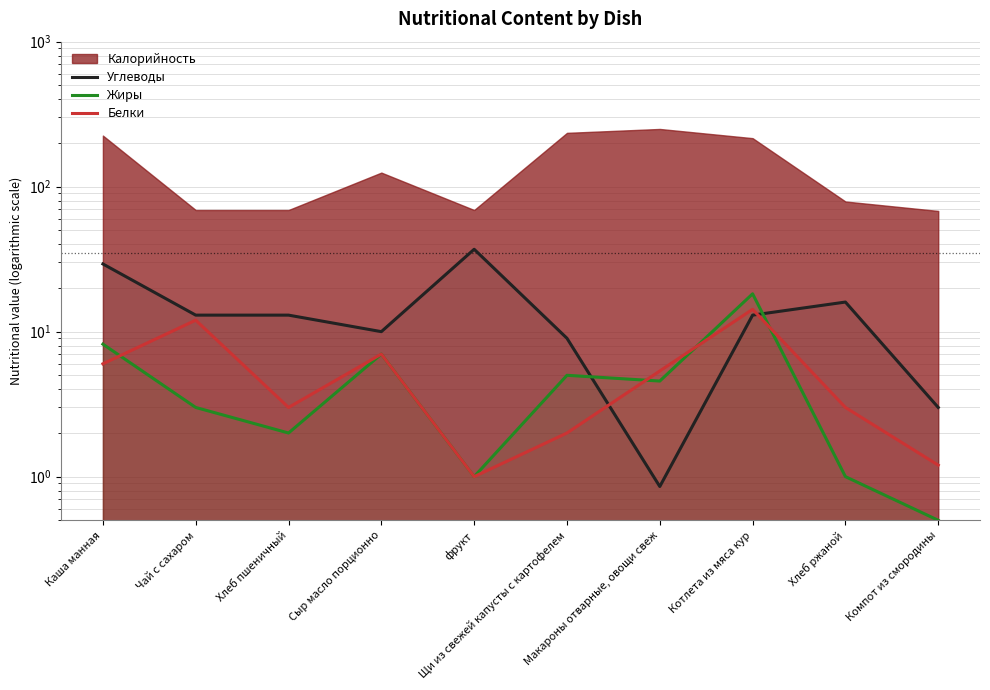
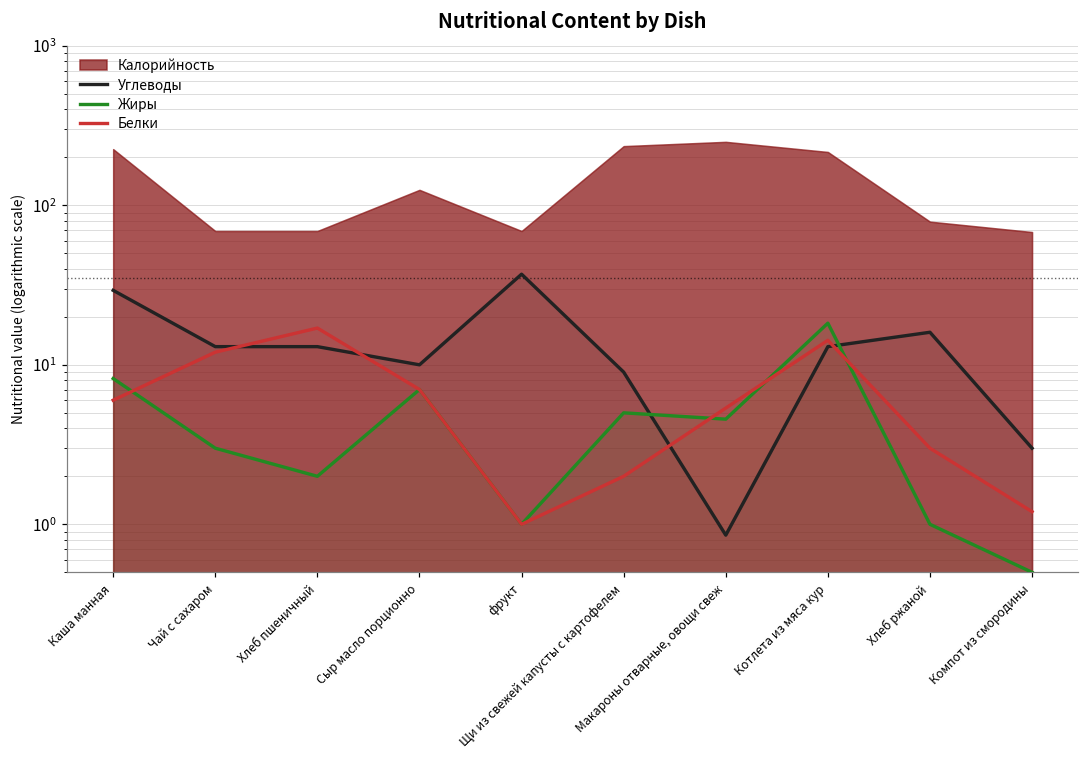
  {
    "Углеводы": {
      "Каша манная": 29,
      "Чай с сахаром": 13,
      "Хлеб пшеничный": 13,
      "Сыр масло порционно": 10,
      "фрукт": 37,
      "Щи из свежей капусты с картофелем": 9,
      "Макароны отварные, овощи свеж": 0.9,
      "Котлета из мяса кур": 13,
      "Хлеб ржаной": 16,
      "Компот из смородины": 3
    },
    "Калорийность": {
      "Каша манная": 230,
      "Чай с сахаром": 70,
      "Хлеб пшеничный": 70,
      "Сыр масло порционно": 130,
      "фрукт": 70,
      "Щи из свежей капусты с картофелем": 240,
      "Макароны отварные, овощи свеж": 250,
      "Котлета из мяса кур": 220,
      "Хлеб ржаной": 80
    },
    "Жиры": {
      "Каша манная": 8,
      "Чай с сахаром": 3,
      "Хлеб пшеничный": 2,
      "Щи из свежей капусты с картофелем": 5,
      "Макароны отварные, овощи свеж": 4.6,
      "Котлета из мяса кур": 18,
      "Хлеб ржаной": 1,
      "Компот из смородины": 0.50
    },
    "Белки": {
      "Каша манная": 6,
      "Чай с сахаром": 12,
-     "Хлеб пшеничный": 3,
+     "Хлеб пшеничный": 17,
      "Щи из свежей капусты с картофелем": 2,
      "Макароны отварные, овощи свеж": 5.4,
      "Котлета из мяса кур": 14,
      "Хлеб ржаной": 3,
      "Компот из смородины": 1.2
    }
  }
